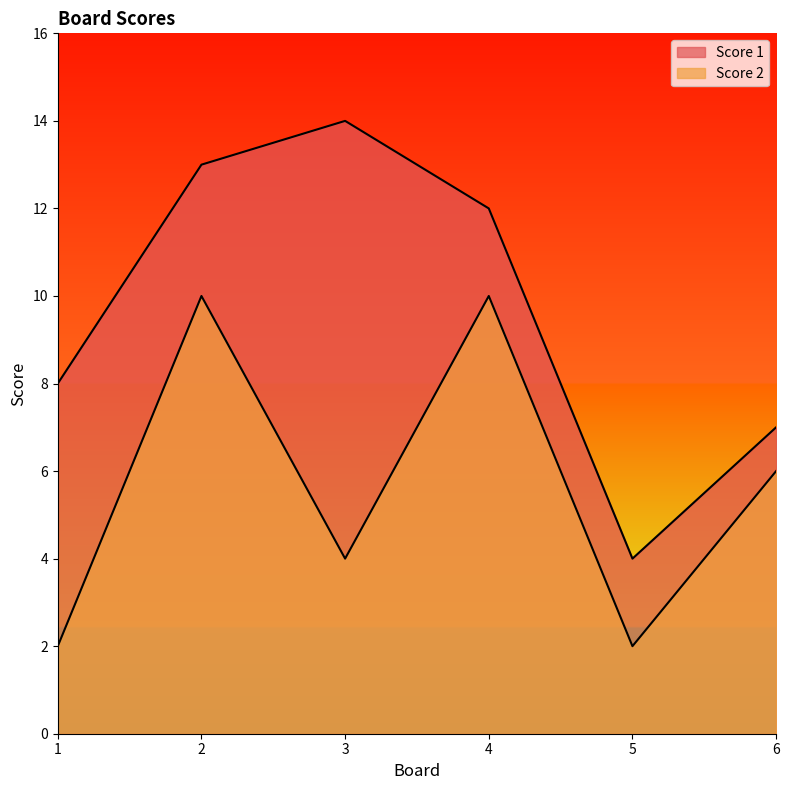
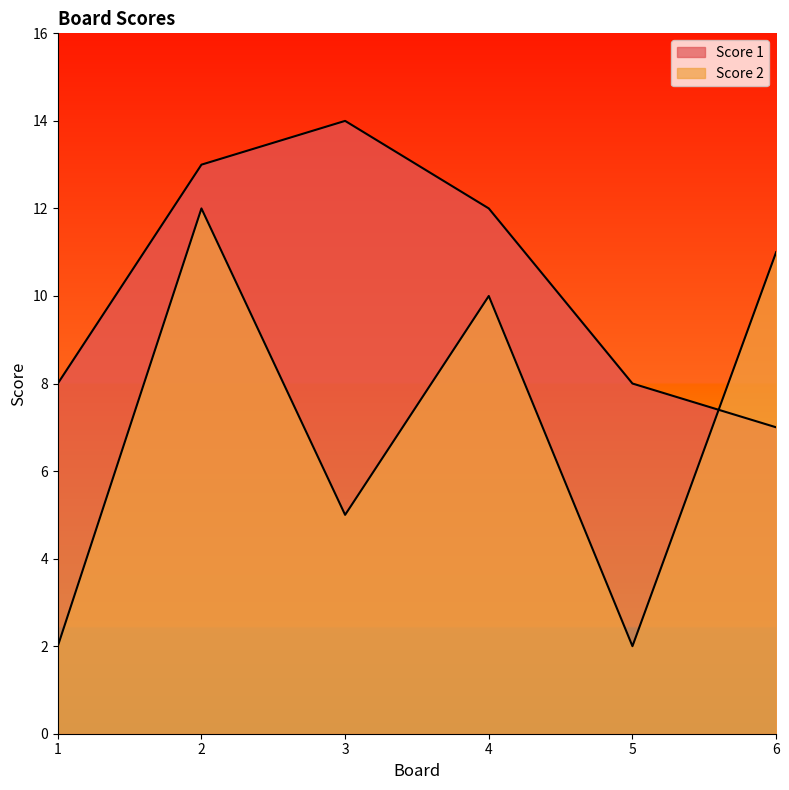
  {
    "Score 1": {
      "1": 8,
      "2": 13,
      "3": 14,
      "4": 12,
-     "5": 4,
+     "5": 8,
      "6": 7
    },
    "Score 2": {
      "1": 2,
-     "2": 10,
-     "3": 4,
+     "2": 12,
+     "3": 5,
      "4": 10,
      "5": 2,
-     "6": 6
+     "6": 11
    }
  }
